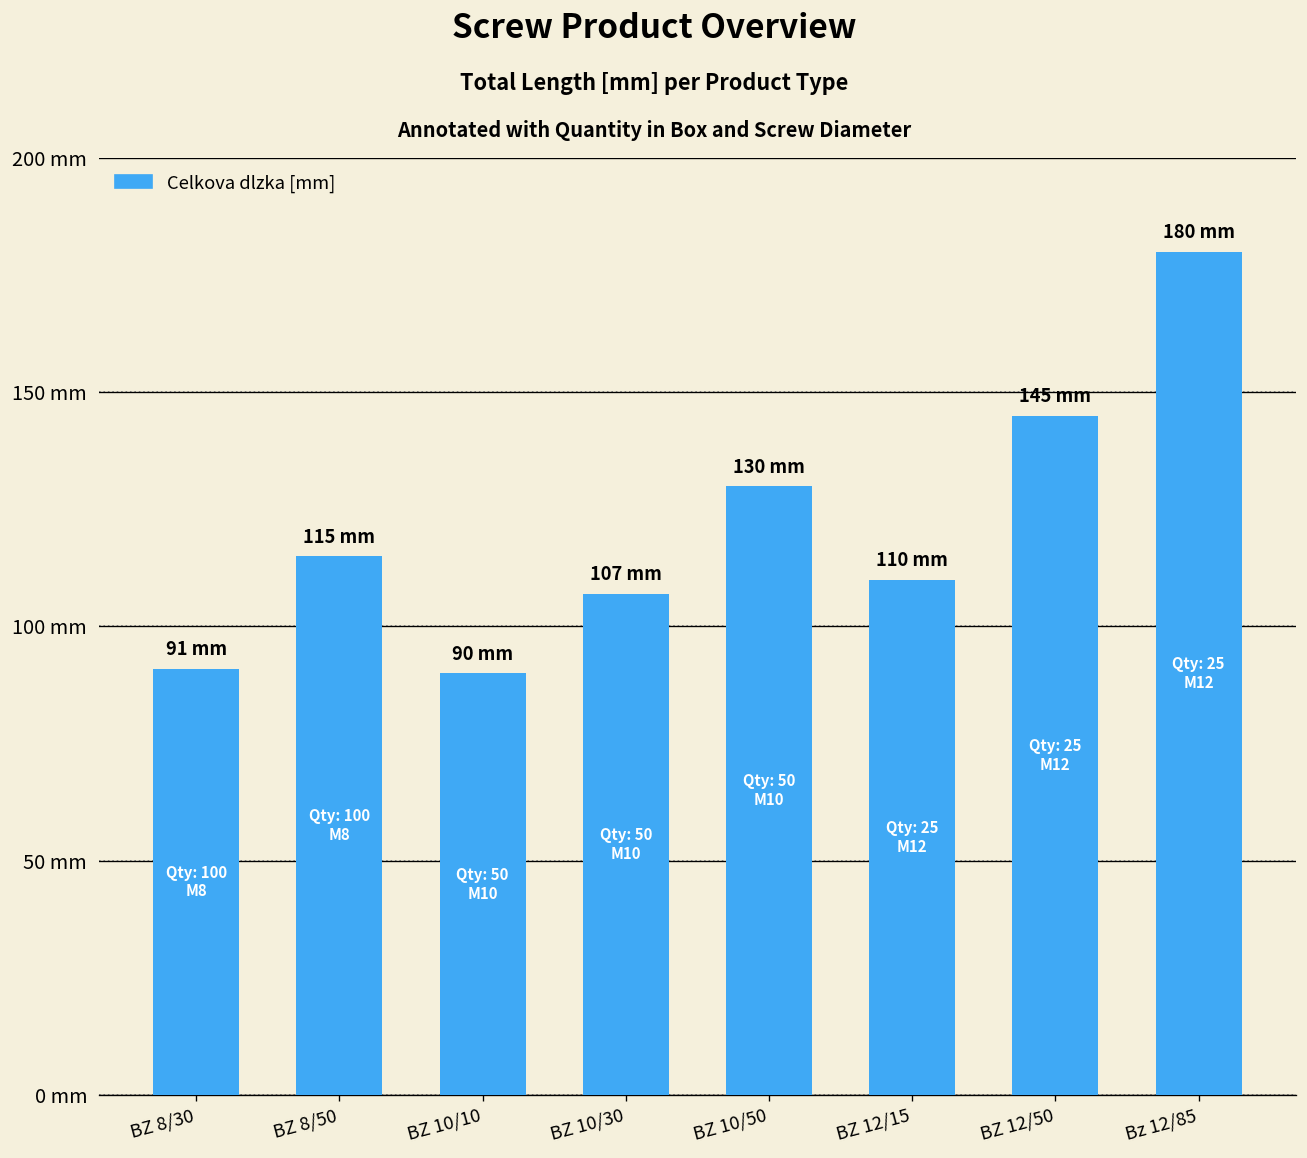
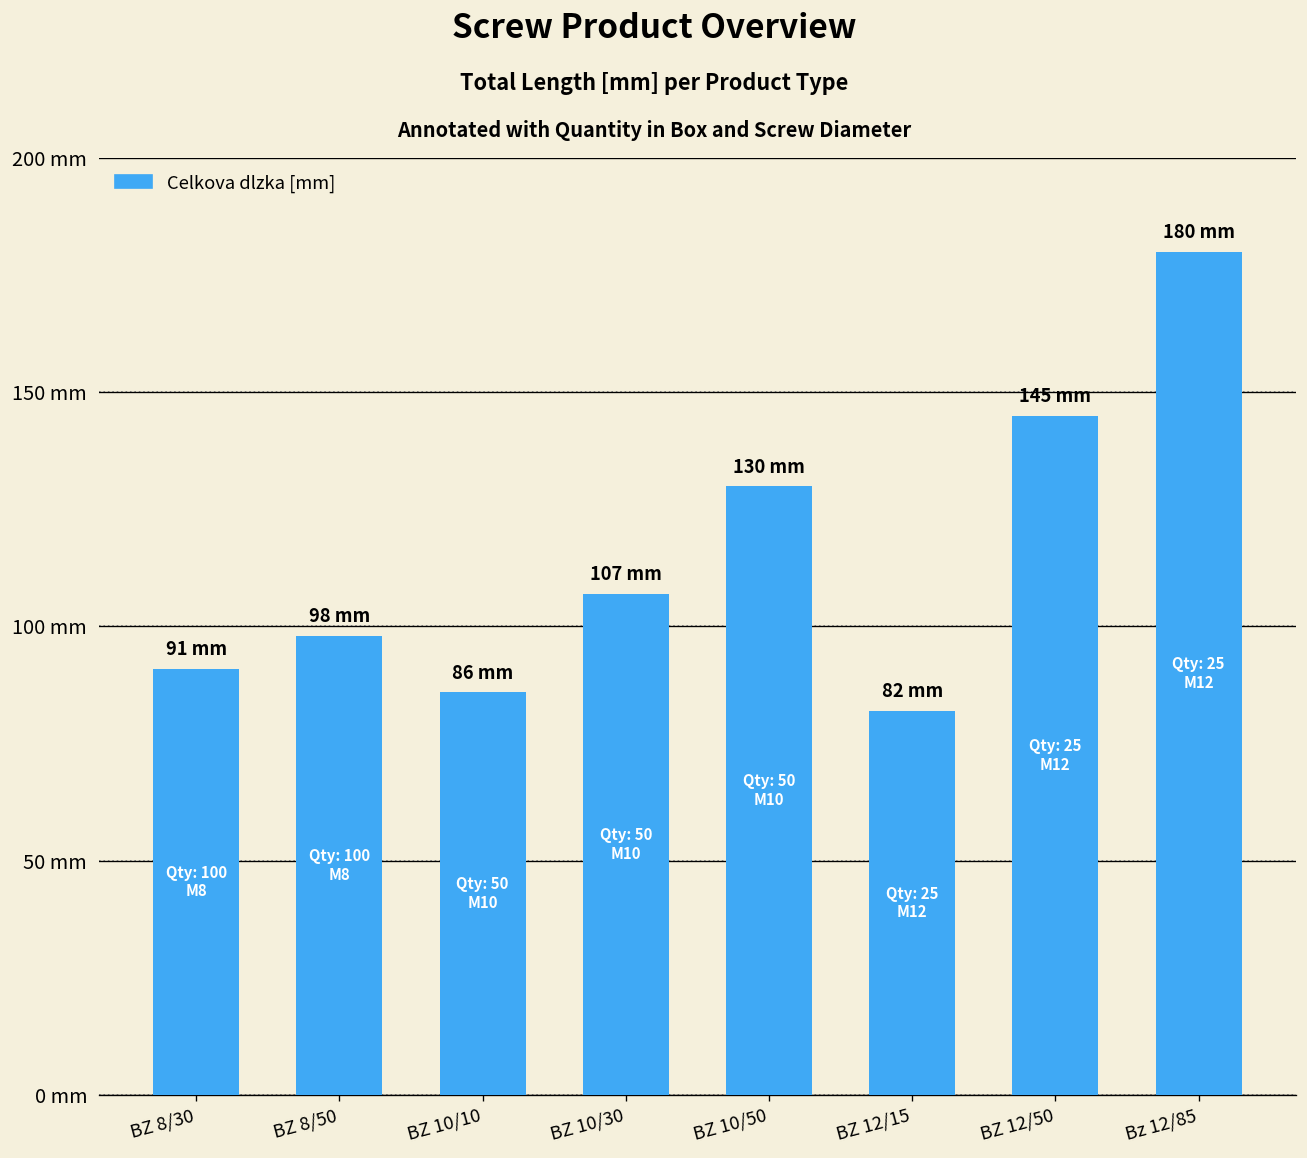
  {
    "BZ 8/30": 91,
-   "BZ 8/50": 115,
-   "BZ 10/10": 90,
+   "BZ 8/50": 98,
+   "BZ 10/10": 86,
    "BZ 10/30": 107,
    "BZ 10/50": 130,
-   "BZ 12/15": 110,
+   "BZ 12/15": 82,
    "BZ 12/50": 145,
    "Bz 12/85": 180
  }
